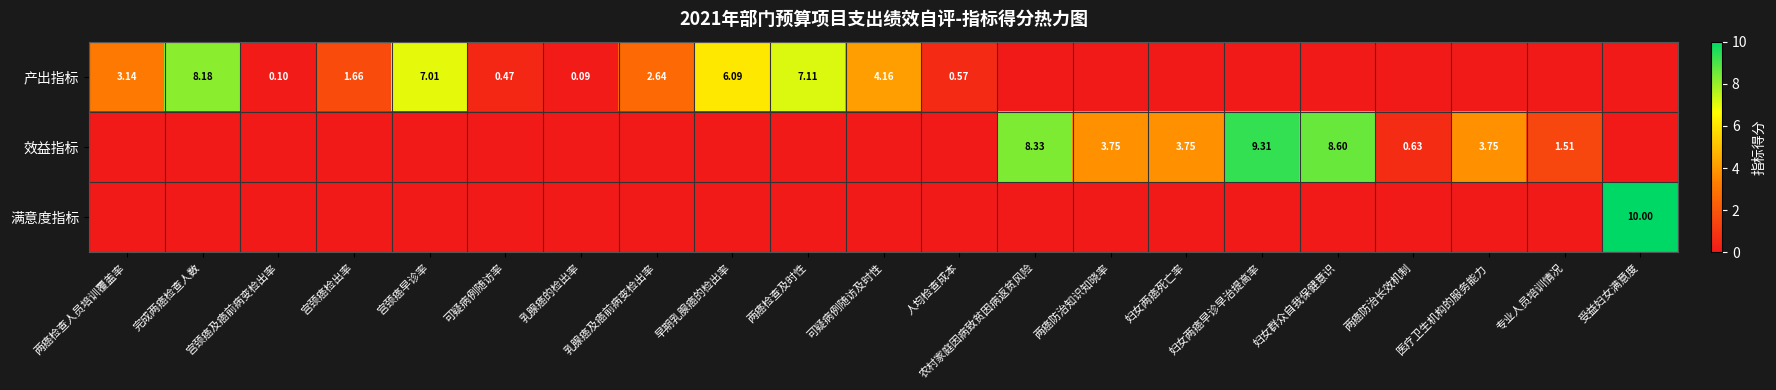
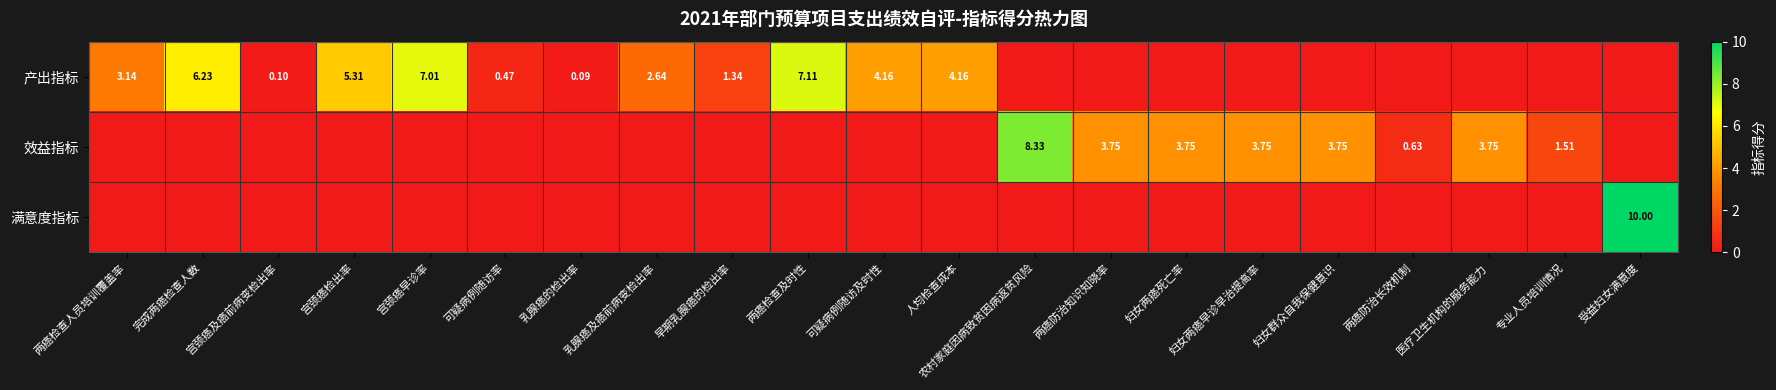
  {
    "产出指标": {
      "两癌检查人员培训覆盖率": 3.14,
-     "完成两癌检查人数": 8.18,
+     "完成两癌检查人数": 6.23,
      "宫颈癌及癌前病变检出率": 0.10,
-     "宫颈癌检出率": 1.66,
+     "宫颈癌检出率": 5.31,
      "宫颈癌早诊率": 7.01,
      "可疑病例随访率": 0.47,
      "乳腺癌的检出率": 0.09,
      "乳腺癌及癌前病变检出率": 2.64,
-     "早期乳腺癌的检出率": 6.09,
+     "早期乳腺癌的检出率": 1.34,
      "两癌检查及时性": 7.11,
      "可疑病例随访及时性": 4.16,
-     "人均检查成本": 0.57
+     "人均检查成本": 4.16
    },
    "效益指标": {
      "农村家庭因病致贫因病返贫风险": 8.33,
      "两癌防治知识知晓率": 3.75,
      "妇女两癌死亡率": 3.75,
-     "妇女两癌早诊早治提高率": 9.31,
-     "妇女群众自我保健意识": 8.60,
+     "妇女两癌早诊早治提高率": 3.75,
+     "妇女群众自我保健意识": 3.75,
      "两癌防治长效机制": 0.63,
      "医疗卫生机构的服务能力": 3.75,
      "专业人员培训情况": 1.51
    },
    "满意度指标": {
      "受益妇女满意度": 10.00
    }
  }
